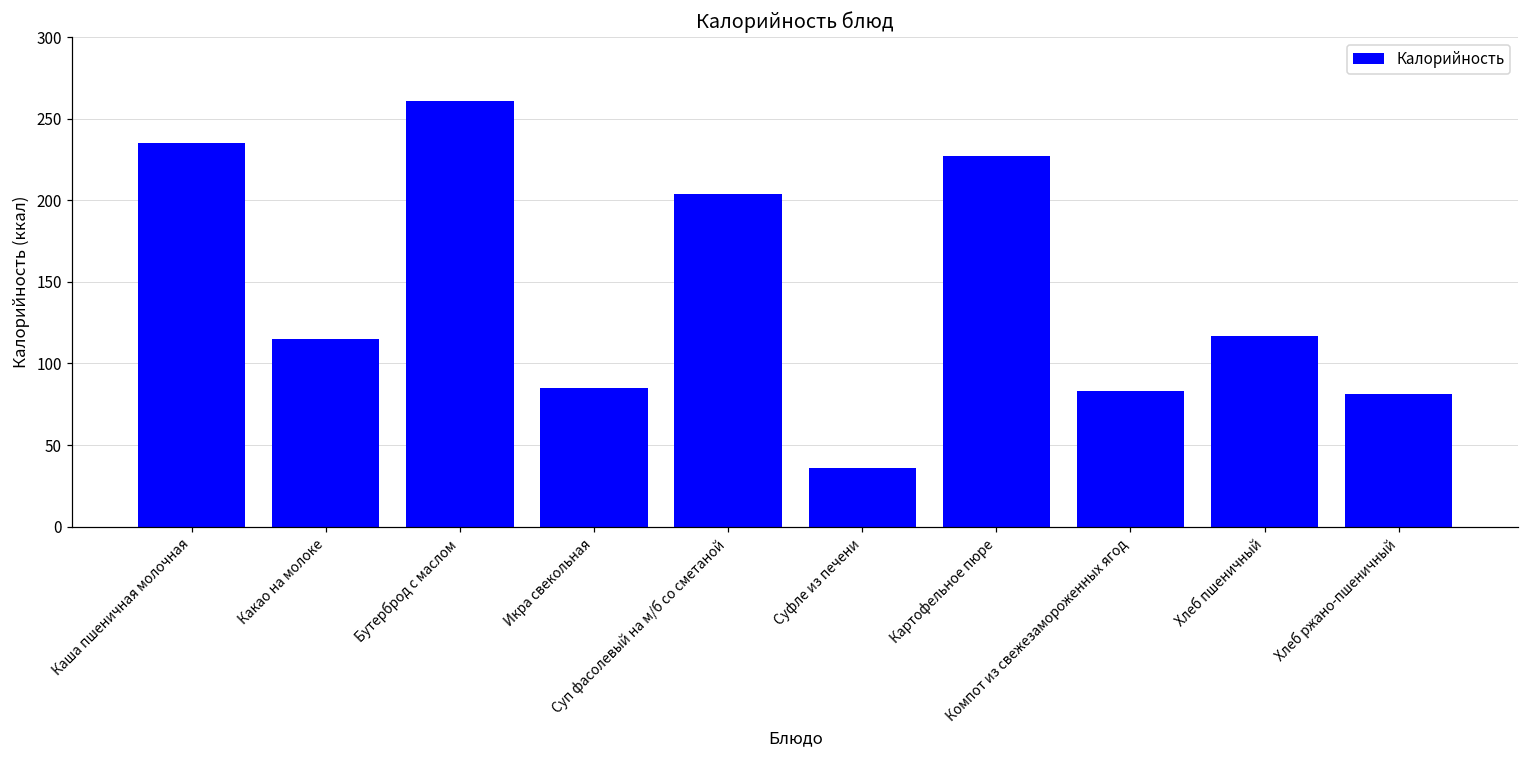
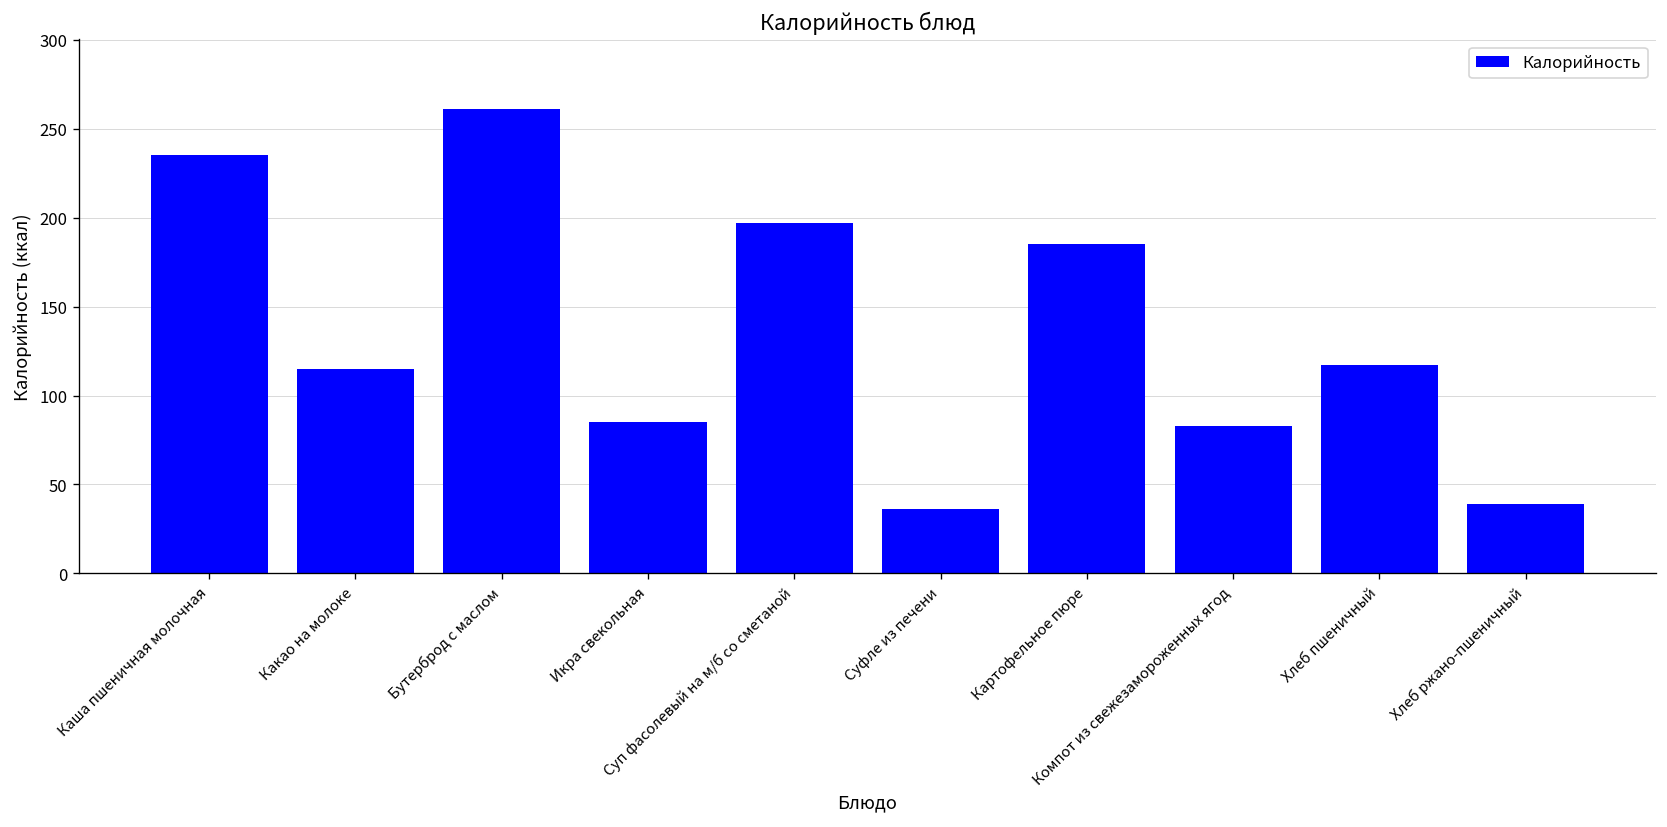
  {
    "Каша пшеничная молочная": 235,
    "Какао на молоке": 115,
    "Бутерброд с маслом": 261,
    "Икра свекольная": 85,
-   "Суп фасолевый на м/б со сметаной": 204,
+   "Суп фасолевый на м/б со сметаной": 197,
    "Суфле из печени": 36,
-   "Картофельное пюре": 227,
+   "Картофельное пюре": 185,
    "Компот из свежезамороженных ягод": 83,
    "Хлеб пшеничный": 117,
-   "Хлеб ржано-пшеничный": 81
+   "Хлеб ржано-пшеничный": 39
  }
